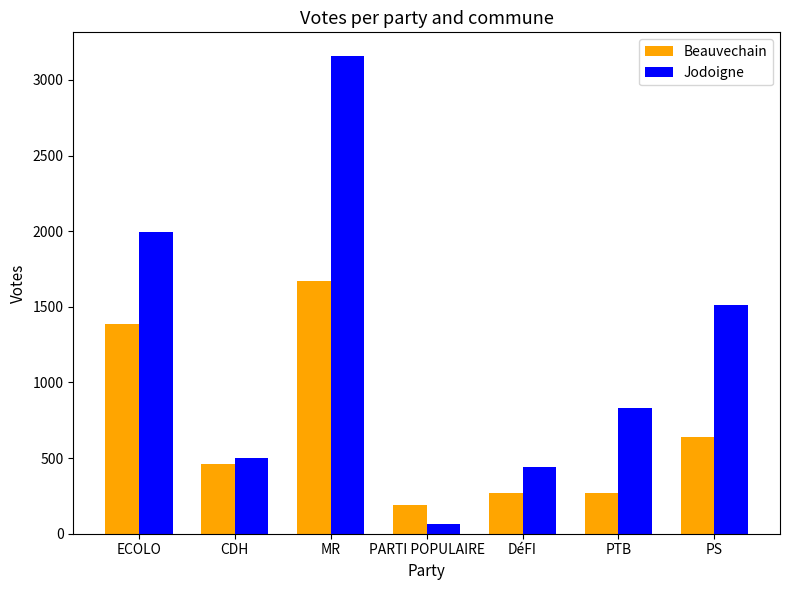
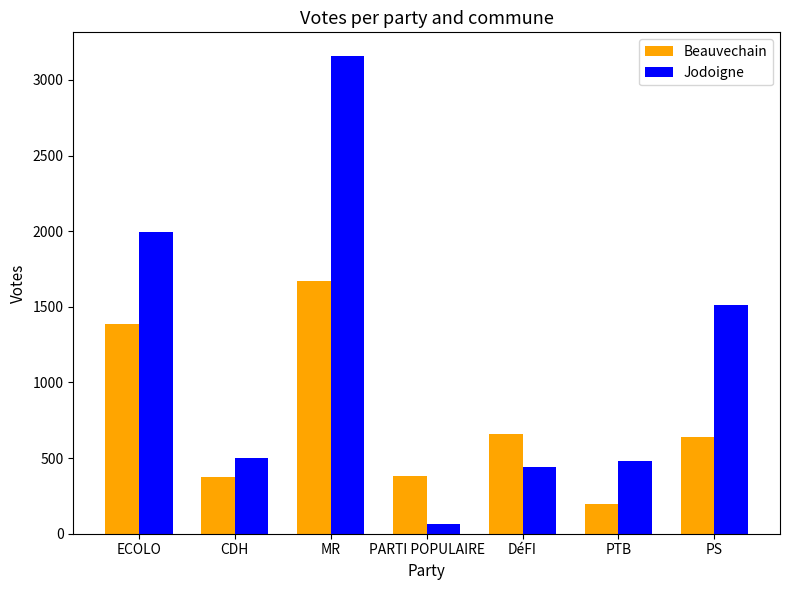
  {
    "Beauvechain": {
      "ECOLO": 1390,
-     "CDH": 460,
+     "CDH": 370,
      "MR": 1670,
-     "PARTI POPULAIRE": 190,
-     "DéFI": 270,
-     "PTB": 270,
+     "PARTI POPULAIRE": 380,
+     "DéFI": 660,
+     "PTB": 200,
      "PS": 640
    },
    "Jodoigne": {
      "ECOLO": 2000,
      "CDH": 500,
      "MR": 3160,
      "PARTI POPULAIRE": 70,
      "DéFI": 440,
-     "PTB": 830,
+     "PTB": 480,
      "PS": 1510
    }
  }
